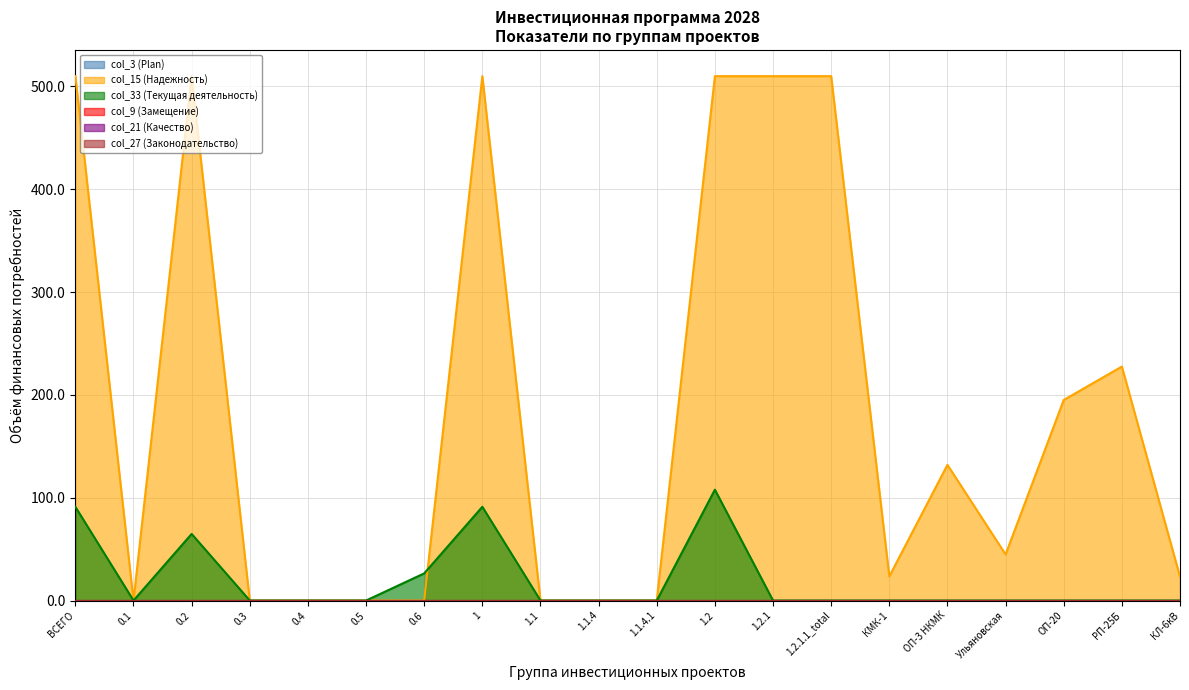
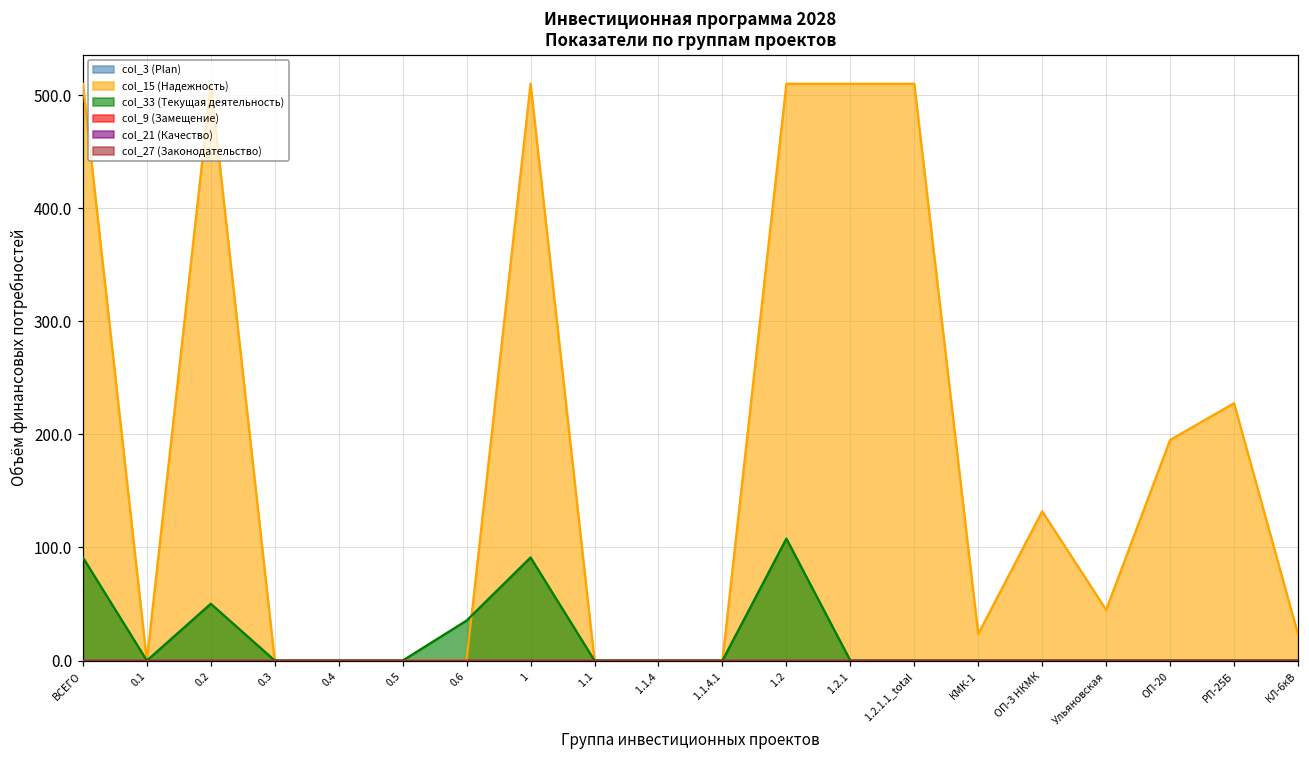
  {
    "col_27 (Законодательство)": {
      "ВСЕГО": 0,
      "0.2": 0,
      "1": 0,
      "1.2": 0
    },
    "col_15 (Надежность)": {
      "ВСЕГО": 510,
      "1": 510,
      "1.2": 510,
      "1.2.1": 510,
      "1.2.1.1_total": 510,
      "КМК-1": 23,
      "ОП-3 НКМК": 132,
      "Ульяновская": 45,
      "ОП-20": 195,
      "РП-25Б": 228,
      "КЛ-6кВ": 23
    },
    "col_33 (Текущая деятельность)": {
      "ВСЕГО": 91,
-     "0.2": 65,
-     "0.6": 26,
+     "0.2": 50,
+     "0.6": 35,
      "1": 91,
      "1.2": 108
    }
  }
